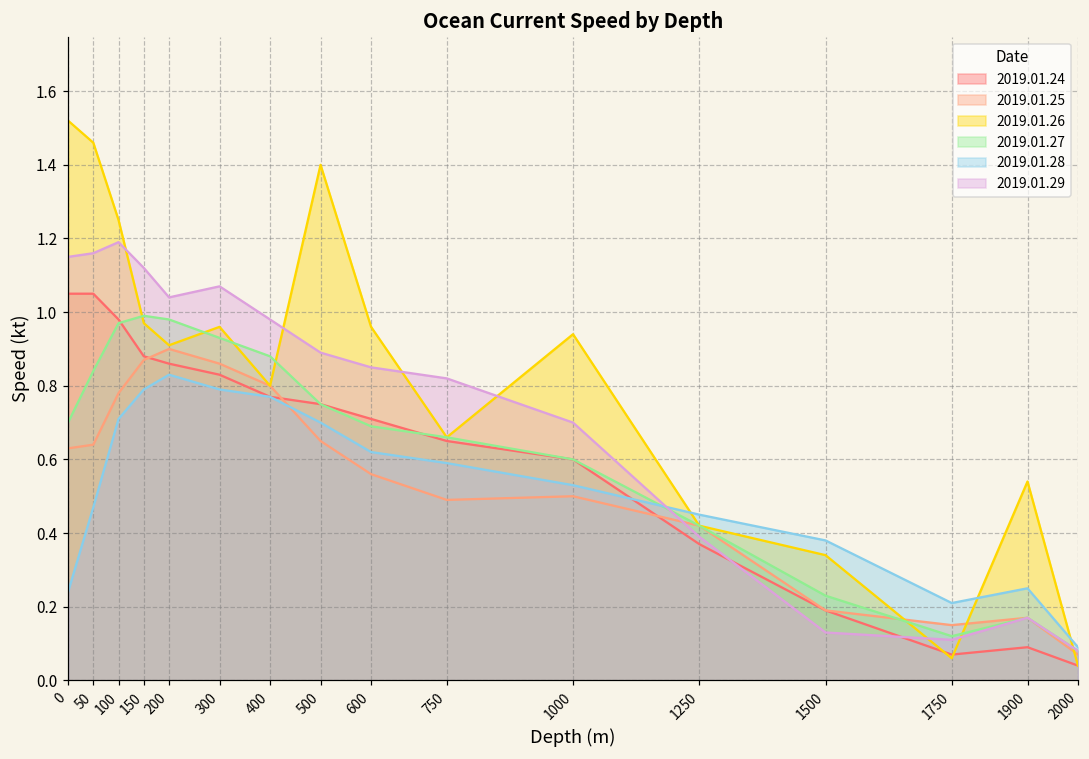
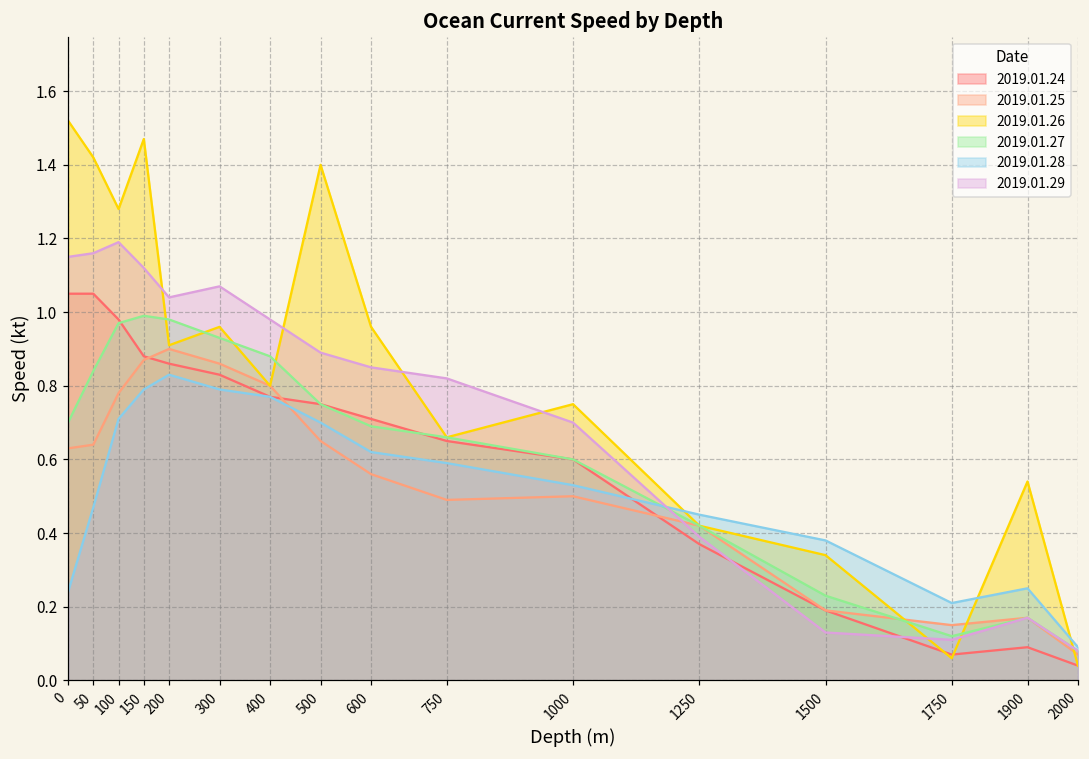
  {
    "2019.01.26": {
      "0": 1.52,
-     "50": 1.46,
-     "100": 1.25,
-     "150": 0.97,
+     "50": 1.42,
+     "100": 1.28,
+     "150": 1.47,
      "200": 0.91,
      "300": 0.96,
      "500": 1.40,
      "600": 0.96,
-     "1000": 0.94,
+     "1000": 0.75,
      "1500": 0.34,
      "1750": 0.06,
      "1900": 0.54
    }
  }
